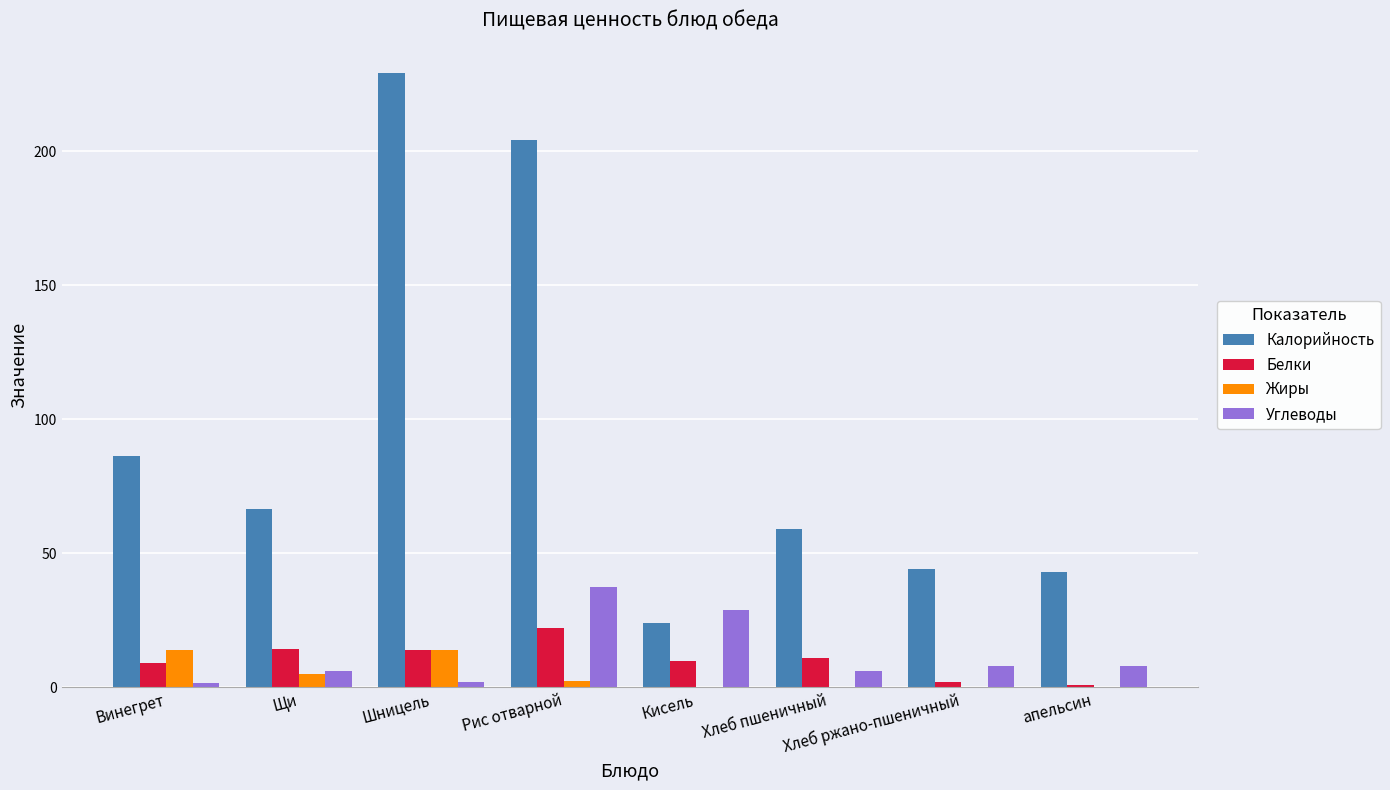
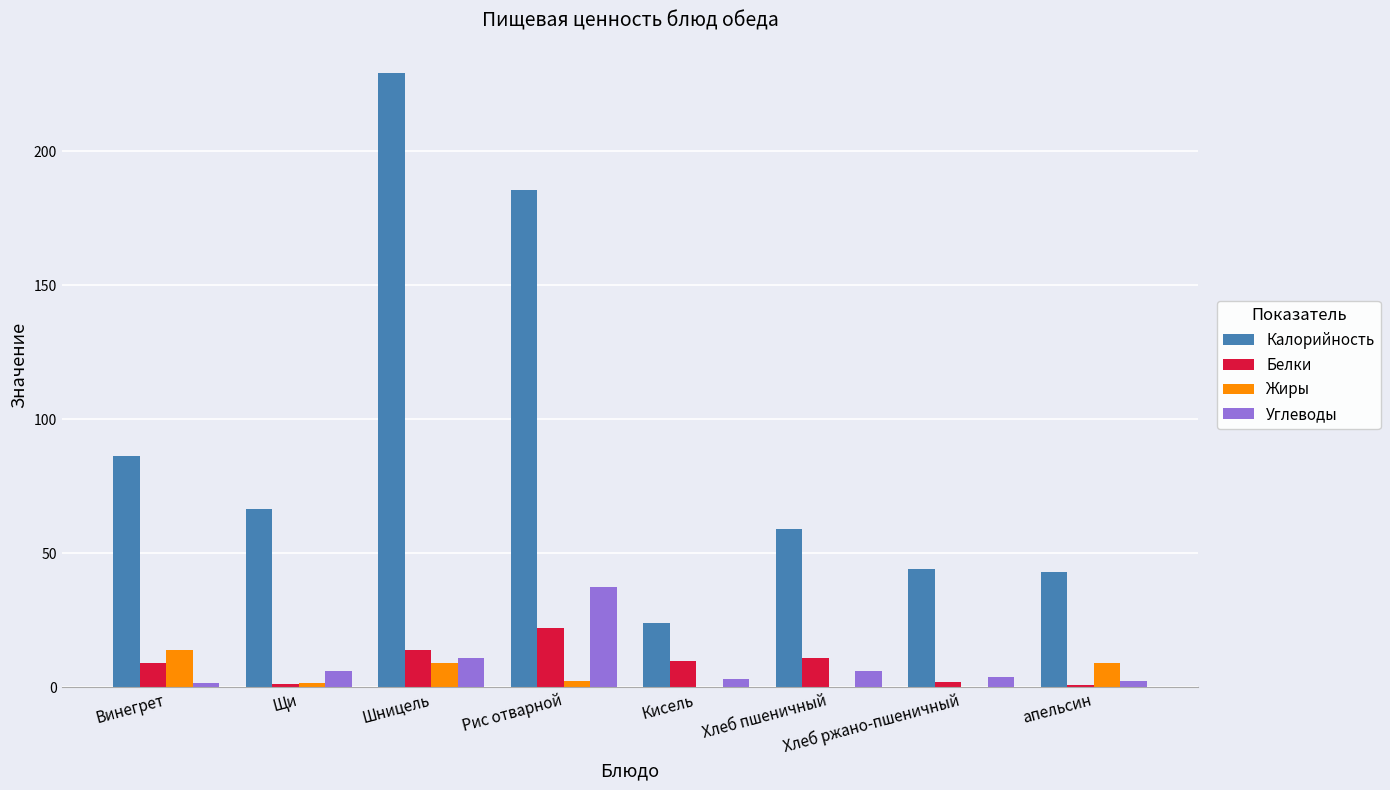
  {
    "Калорийность": {
      "Винегрет": 86,
      "Щи": 66,
      "Шницель": 229,
-     "Рис отварной": 204,
+     "Рис отварной": 185,
      "Кисель": 24,
      "Хлеб пшеничный": 59,
      "Хлеб ржано-пшеничный": 44,
      "апельсин": 43
    },
    "Белки": {
      "Винегрет": 9,
-     "Щи": 14,
+     "Щи": 1,
      "Шницель": 14,
      "Рис отварной": 22,
      "Кисель": 10,
      "Хлеб пшеничный": 11,
      "Хлеб ржано-пшеничный": 2
    },
    "Жиры": {
      "Винегрет": 14,
-     "Щи": 5,
-     "Шницель": 14,
+     "Щи": 2,
+     "Шницель": 9,
      "Рис отварной": 2,
      "Кисель": 0,
      "Хлеб пшеничный": 0,
      "Хлеб ржано-пшеничный": 0,
-     "апельсин": 0
+     "апельсин": 9
    },
    "Углеводы": {
      "Винегрет": 2,
      "Щи": 6,
-     "Шницель": 2,
+     "Шницель": 11,
      "Рис отварной": 37,
-     "Кисель": 29,
+     "Кисель": 3,
      "Хлеб пшеничный": 6,
-     "Хлеб ржано-пшеничный": 8,
-     "апельсин": 8
+     "Хлеб ржано-пшеничный": 4,
+     "апельсин": 2
    }
  }
